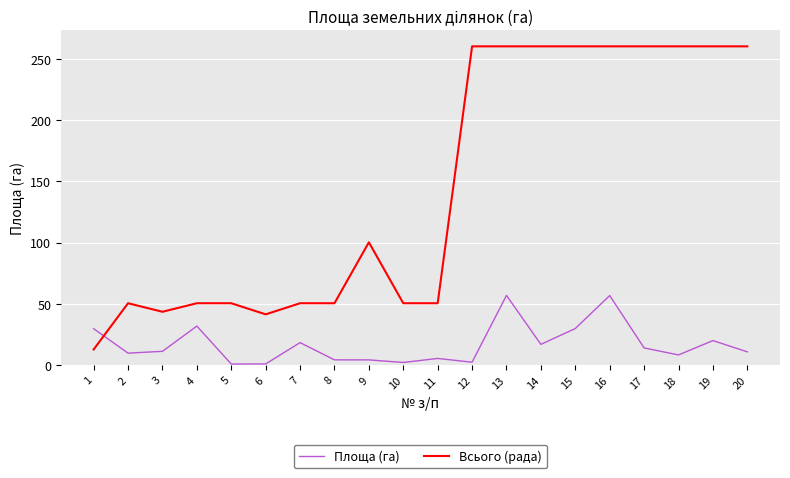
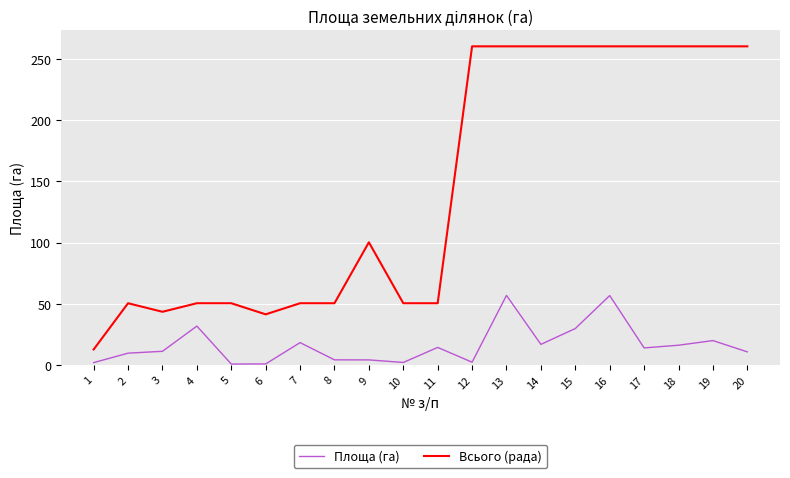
  {
    "Площа (га)": {
-     "1": 30,
+     "1": 2,
      "2": 10,
      "3": 11,
      "4": 32,
      "5": 1,
      "6": 1,
      "7": 18,
      "8": 4,
      "9": 4,
      "10": 2,
-     "11": 5,
+     "11": 14,
      "12": 2,
      "13": 57,
      "14": 17,
      "15": 30,
      "16": 57,
      "17": 14,
-     "18": 8,
+     "18": 16,
      "19": 20,
      "20": 11
    },
    "Всього (рада)": {
      "1": 13,
      "2": 50,
      "3": 43,
      "4": 50,
      "5": 50,
      "6": 41,
      "7": 50,
      "8": 50,
      "9": 100,
      "10": 50,
      "11": 50,
      "12": 261,
      "13": 261,
      "14": 261,
      "15": 261,
      "16": 261,
      "17": 261,
      "18": 261,
      "19": 261,
      "20": 261
    }
  }
